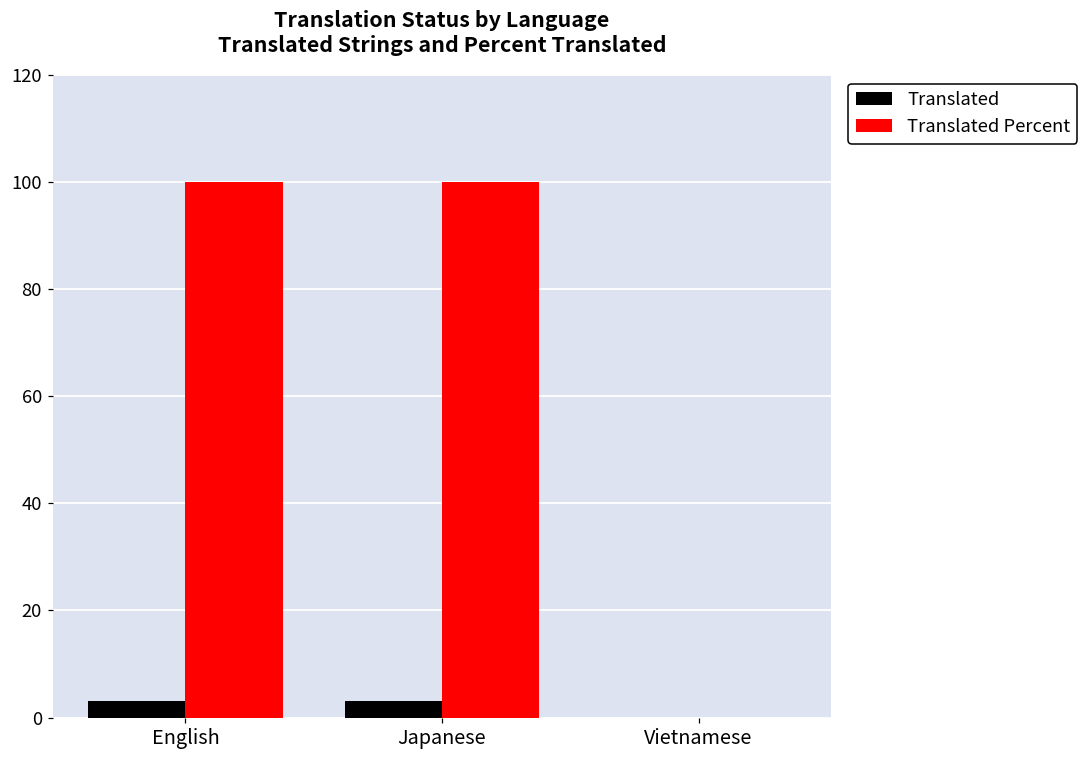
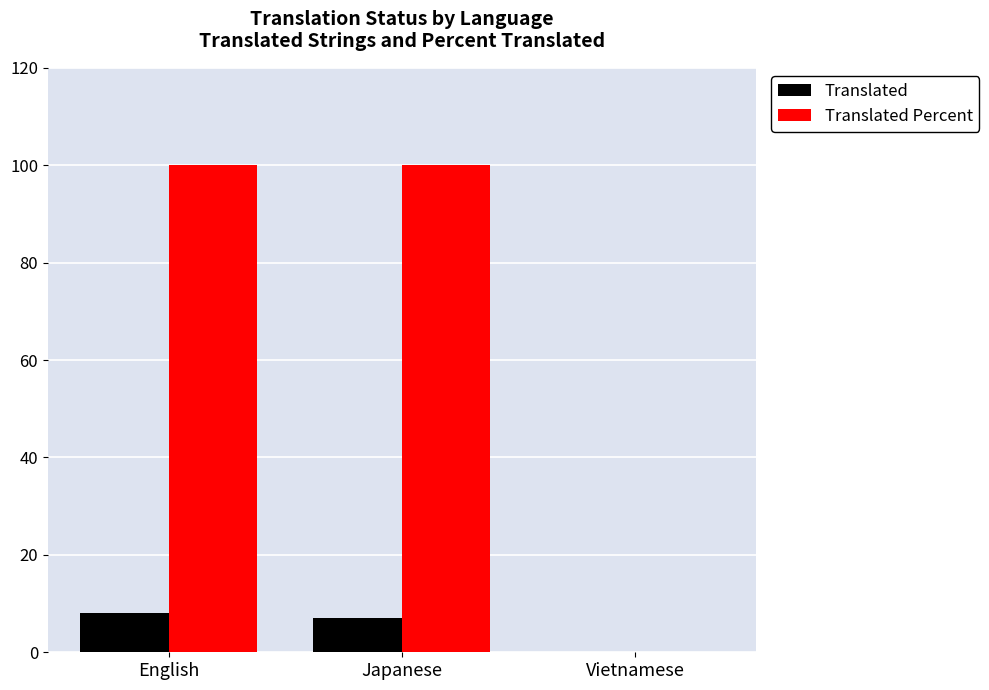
  {
    "Translated": {
-     "English": 3,
-     "Japanese": 3,
+     "English": 8,
+     "Japanese": 7,
      "Vietnamese": 0
    },
    "Translated Percent": {
      "English": 100,
      "Japanese": 100,
      "Vietnamese": 0
    }
  }
